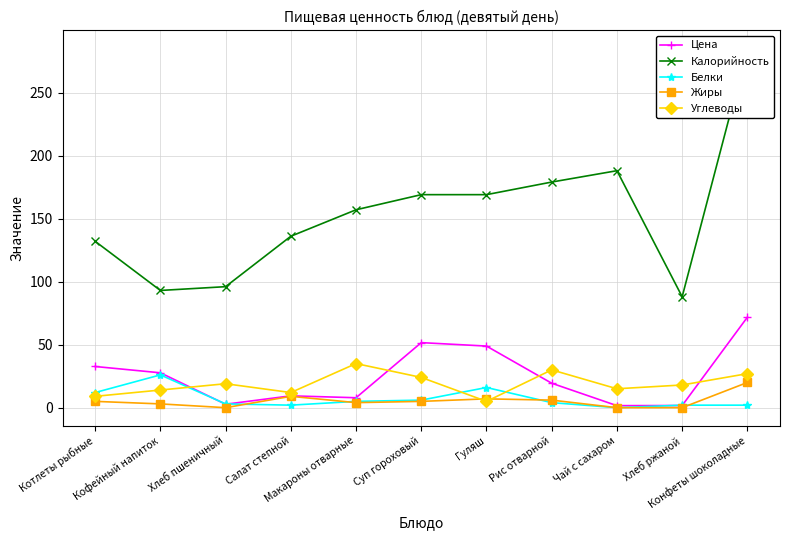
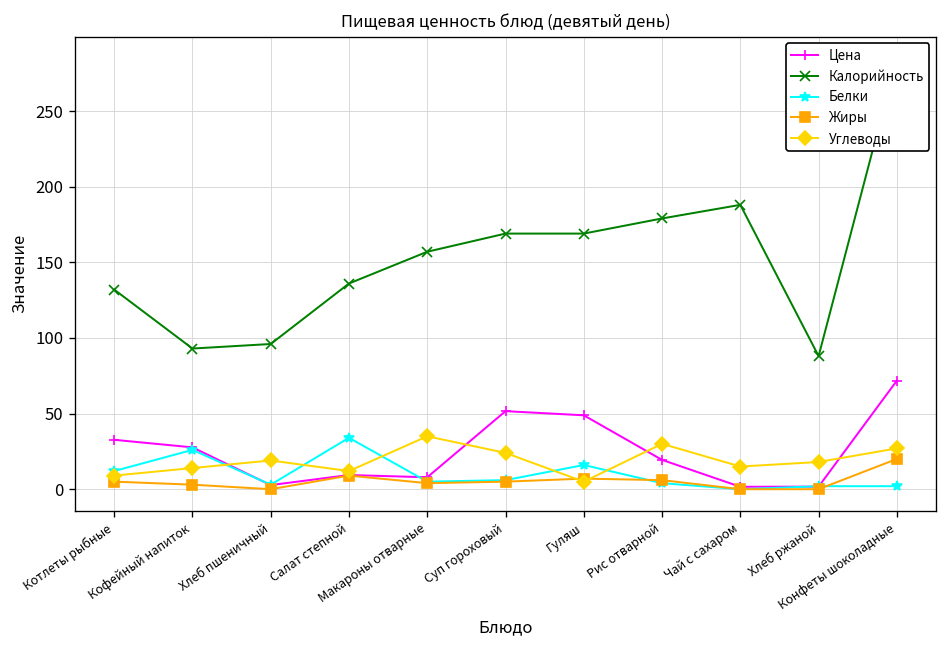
  {
    "Цена": {
      "Котлеты рыбные": 33,
      "Макароны отварные": 8,
      "Суп гороховый": 52,
      "Гуляш": 49,
      "Рис отварной": 19,
      "Конфеты шоколадные": 72
    },
    "Калорийность": {
      "Котлеты рыбные": 132,
      "Кофейный напиток": 93,
      "Хлеб пшеничный": 96,
      "Салат степной": 136,
      "Макароны отварные": 157,
      "Суп гороховый": 169,
      "Гуляш": 169,
      "Рис отварной": 179,
      "Чай с сахаром": 188,
      "Хлеб ржаной": 88
    },
    "Белки": {
      "Котлеты рыбные": 12,
-     "Салат степной": 2,
+     "Салат степной": 34,
      "Гуляш": 16,
      "Конфеты шоколадные": 2
    }
  }
